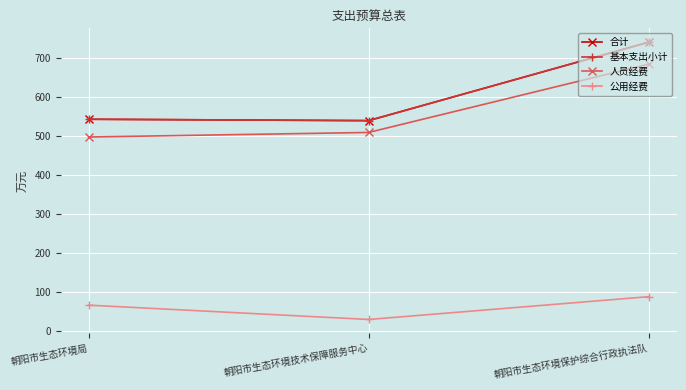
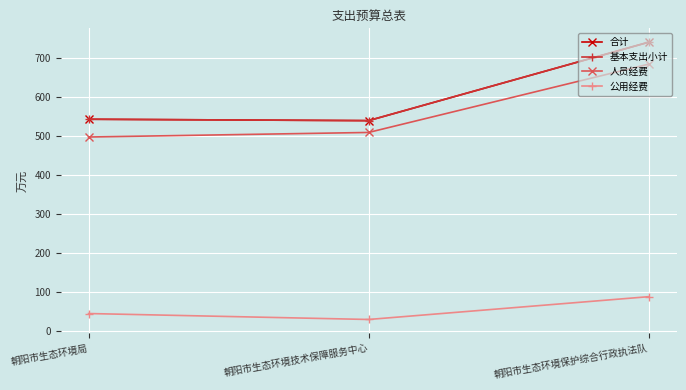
  {
    "公用经费": {
-     "朝阳市生态环境局": 70,
+     "朝阳市生态环境局": 50,
      "朝阳市生态环境技术保障服务中心": 30,
      "朝阳市生态环境保护综合行政执法队": 90
    }
  }
